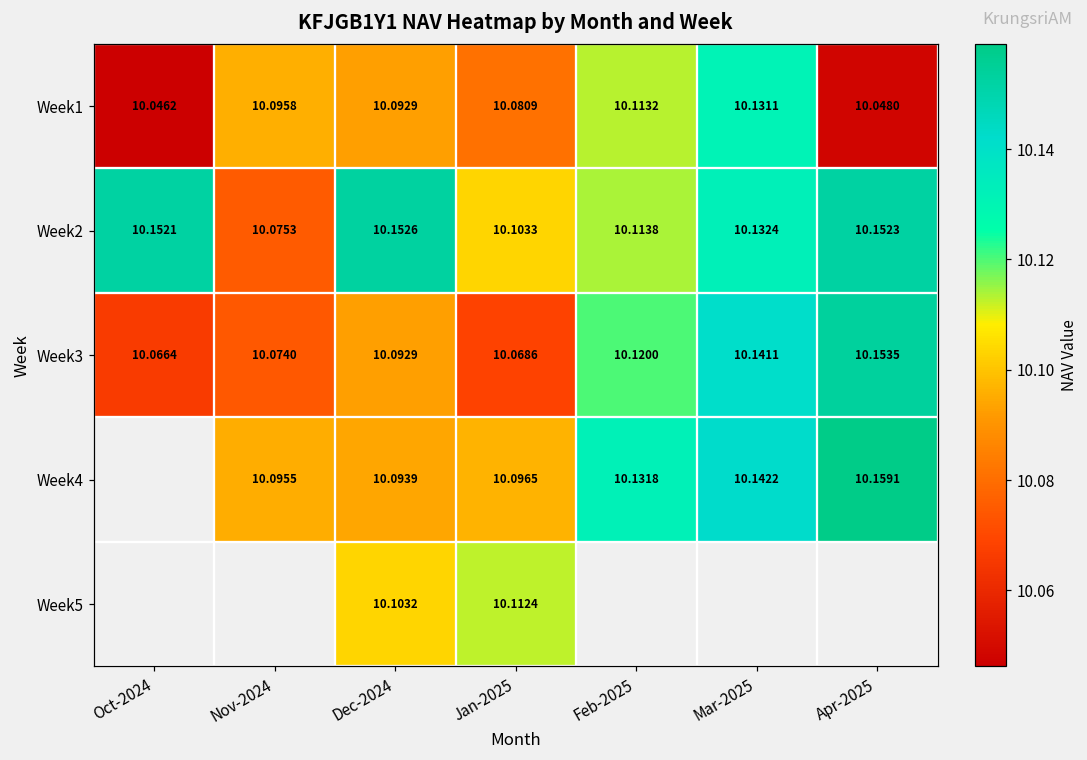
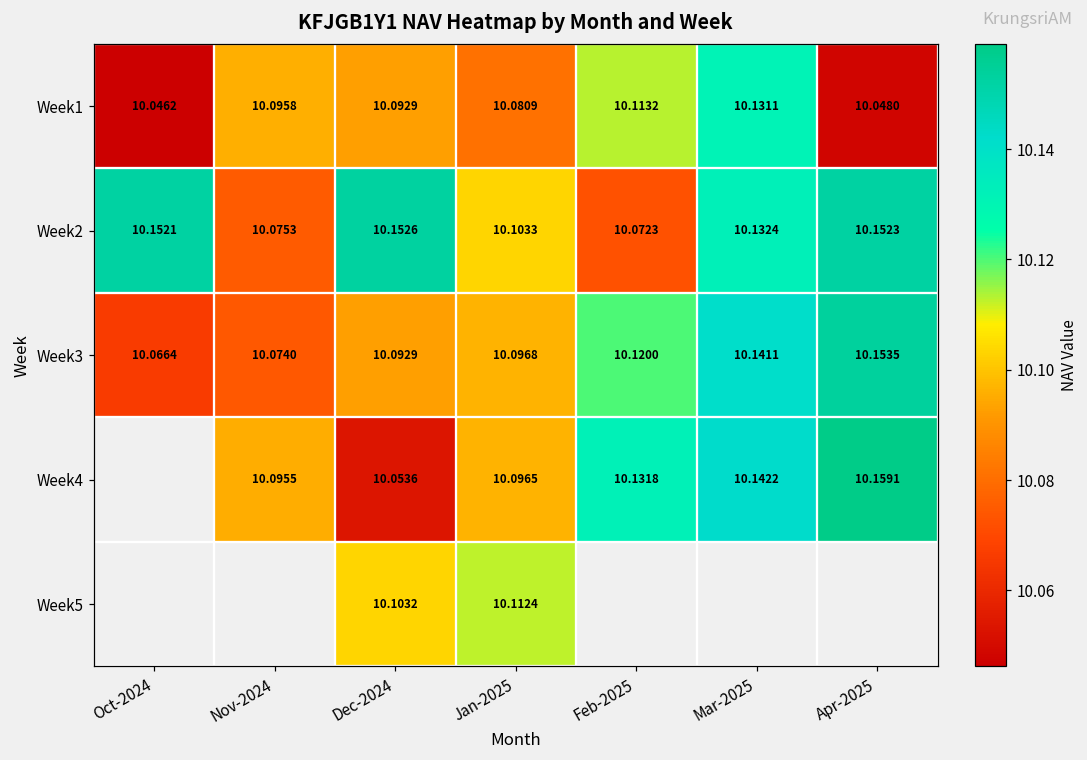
  {
    "Week1": {
      "Oct-2024": 10.0462,
      "Nov-2024": 10.0958,
      "Dec-2024": 10.0929,
      "Jan-2025": 10.0809,
      "Feb-2025": 10.1132,
      "Mar-2025": 10.1311,
      "Apr-2025": 10.0480
    },
    "Week2": {
      "Oct-2024": 10.1521,
      "Nov-2024": 10.0753,
      "Dec-2024": 10.1526,
      "Jan-2025": 10.1033,
-     "Feb-2025": 10.1138,
+     "Feb-2025": 10.0723,
      "Mar-2025": 10.1324,
      "Apr-2025": 10.1523
    },
    "Week3": {
      "Oct-2024": 10.0664,
      "Nov-2024": 10.0740,
      "Dec-2024": 10.0929,
-     "Jan-2025": 10.0686,
+     "Jan-2025": 10.0968,
      "Feb-2025": 10.1200,
      "Mar-2025": 10.1411,
      "Apr-2025": 10.1535
    },
    "Week4": {
      "Nov-2024": 10.0955,
-     "Dec-2024": 10.0939,
+     "Dec-2024": 10.0536,
      "Jan-2025": 10.0965,
      "Feb-2025": 10.1318,
      "Mar-2025": 10.1422,
      "Apr-2025": 10.1591
    },
    "Week5": {
      "Dec-2024": 10.1032,
      "Jan-2025": 10.1124
    }
  }
